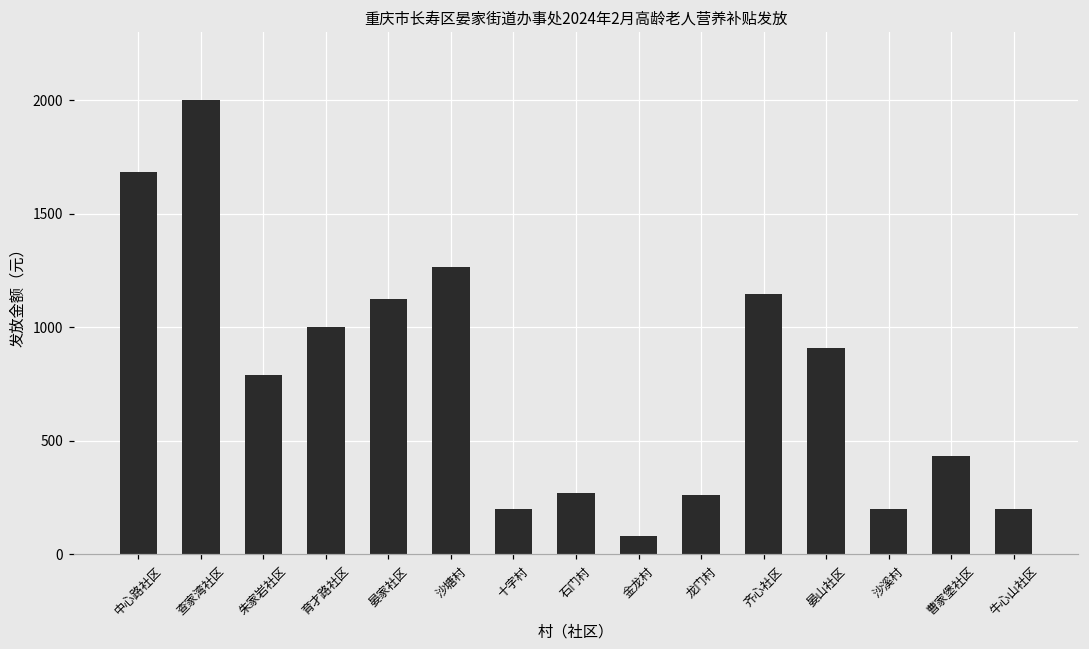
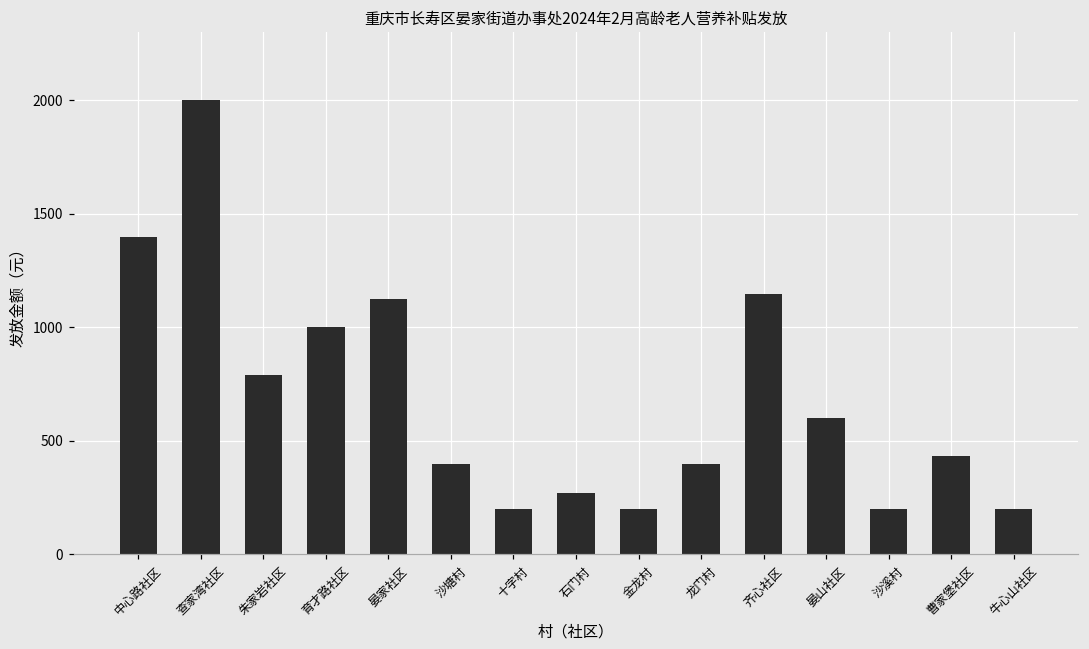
  {
-   "中心路社区": 1680,
+   "中心路社区": 1400,
    "查家湾社区": 2000,
    "朱家岩社区": 790,
    "育才路社区": 1000,
    "晏家社区": 1130,
-   "沙塘村": 1270,
+   "沙塘村": 400,
    "十字村": 200,
    "石门村": 270,
-   "金龙村": 80,
-   "龙门村": 260,
+   "金龙村": 200,
+   "龙门村": 400,
    "齐心社区": 1150,
-   "晏山社区": 910,
+   "晏山社区": 600,
    "沙溪村": 200,
    "曹家堡社区": 430,
    "牛心山社区": 200
  }
